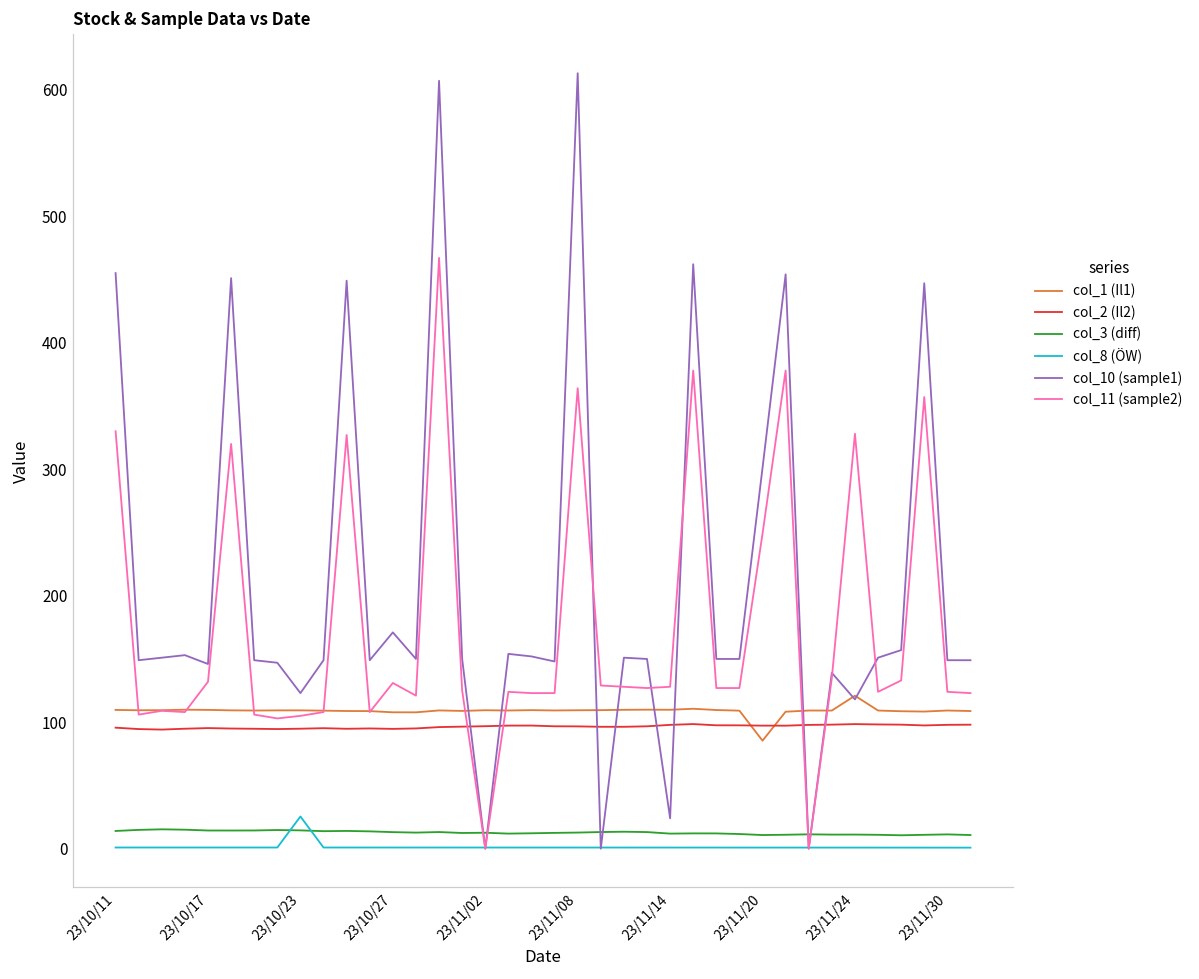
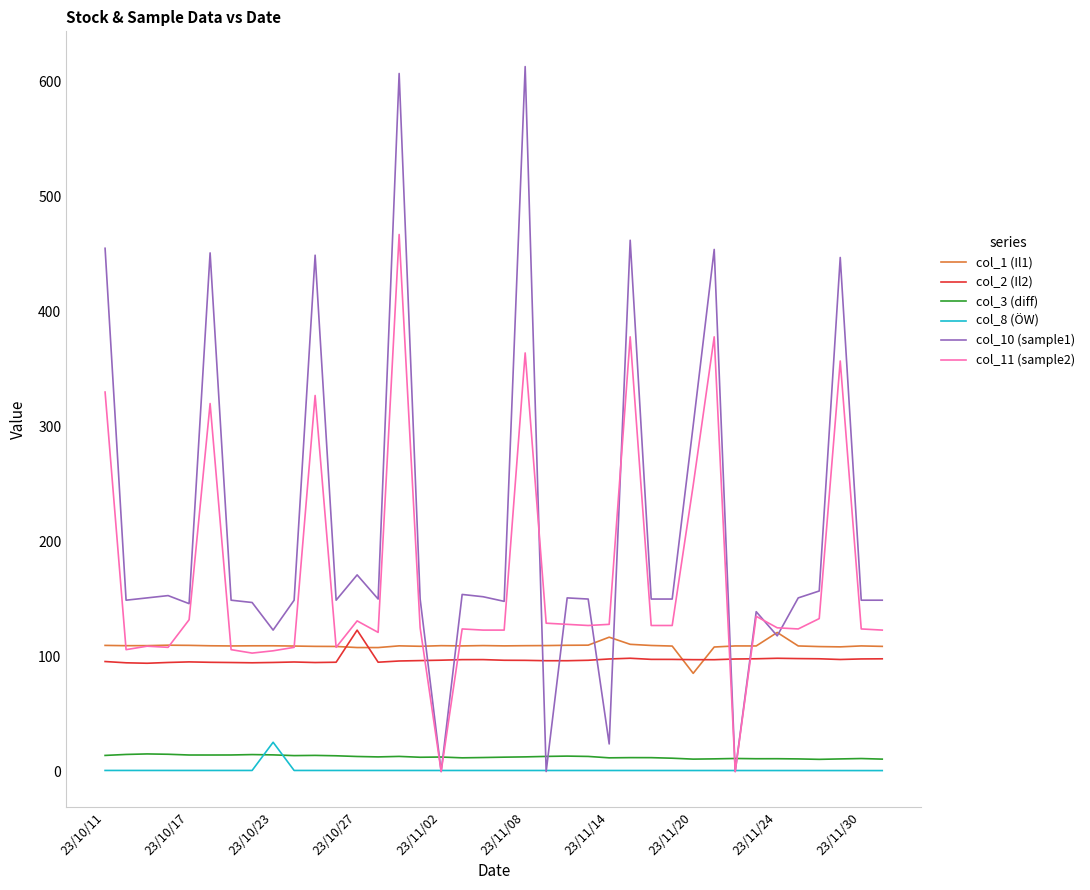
  {
    "col_1 (Il1)": {
      "23/10/11": 110,
      "23/10/17": 110,
      "23/10/23": 109,
      "23/10/27": 108,
      "23/11/02": 109,
      "23/11/08": 109,
-     "23/11/14": 110,
+     "23/11/14": 117,
      "23/11/20": 85,
      "23/11/24": 121,
      "23/11/30": 109
    },
    "col_2 (Il2)": {
      "23/10/11": 96,
      "23/10/17": 95,
      "23/10/23": 95,
-     "23/10/27": 95,
+     "23/10/27": 123,
      "23/11/02": 97,
      "23/11/08": 97,
      "23/11/14": 98,
      "23/11/20": 97,
      "23/11/24": 98,
      "23/11/30": 98
    },
    "col_3 (diff)": {
      "23/10/11": 14,
      "23/10/17": 14,
      "23/10/23": 14,
      "23/10/27": 13,
      "23/11/02": 13,
      "23/11/08": 13,
      "23/11/14": 12,
      "23/11/20": 11,
      "23/11/24": 11,
      "23/11/30": 11
    },
    "col_8 (ÖW)": {
      "23/10/11": 1,
      "23/10/17": 1,
      "23/10/23": 25,
      "23/10/27": 1,
      "23/11/08": 1,
      "23/11/14": 1,
      "23/11/20": 1,
      "23/11/24": 1,
      "23/11/30": 1
    },
    "col_10 (sample1)": {
      "23/10/11": 455,
      "23/10/17": 146,
      "23/10/23": 123,
      "23/10/27": 171,
      "23/11/08": 613,
      "23/11/14": 24,
      "23/11/20": 301,
      "23/11/24": 118,
      "23/11/30": 149
    },
    "col_11 (sample2)": {
      "23/10/11": 330,
      "23/10/17": 132,
      "23/10/23": 105,
      "23/10/27": 131,
      "23/11/08": 364,
      "23/11/14": 128,
      "23/11/20": 249,
-     "23/11/24": 328,
+     "23/11/24": 125,
      "23/11/30": 124
    }
  }
